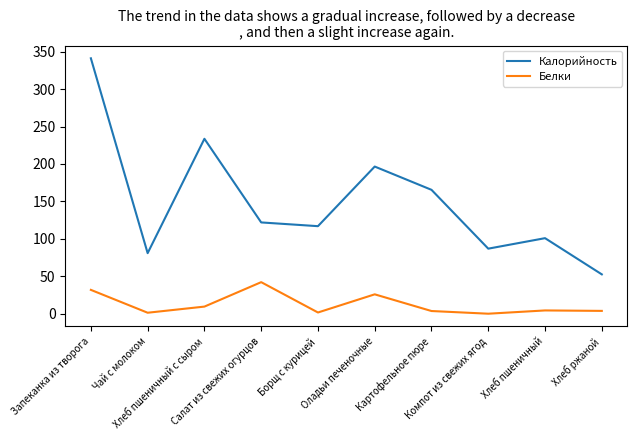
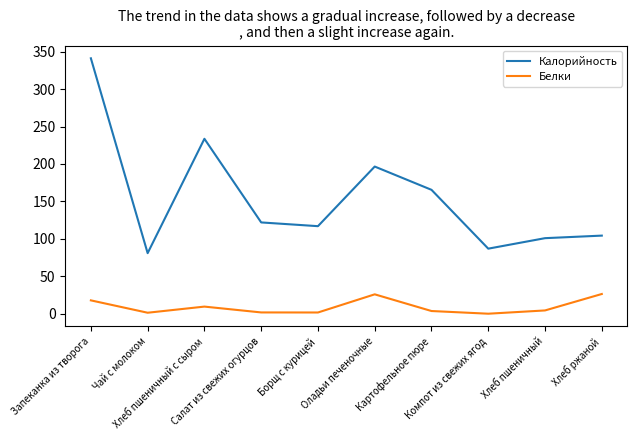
  {
    "Калорийность": {
      "Запеканка из творога": 340,
      "Чай с молоком": 80,
      "Хлеб пшеничный с сыром": 230,
      "Салат из свежих огурцов": 120,
      "Борщ с курицей": 120,
      "Оладьи печеночные": 200,
      "Картофельное пюре": 170,
      "Компот из свежих ягод": 90,
      "Хлеб пшеничный": 100,
-     "Хлеб ржаной": 50
+     "Хлеб ржаной": 100
    },
    "Белки": {
-     "Запеканка из творога": 30,
+     "Запеканка из творога": 20,
      "Чай с молоком": 0,
      "Хлеб пшеничный с сыром": 10,
-     "Салат из свежих огурцов": 40,
+     "Салат из свежих огурцов": 0,
      "Борщ с курицей": 0,
      "Оладьи печеночные": 30,
      "Картофельное пюре": 0,
      "Компот из свежих ягод": 0,
      "Хлеб пшеничный": 0,
-     "Хлеб ржаной": 0
+     "Хлеб ржаной": 30
    }
  }
